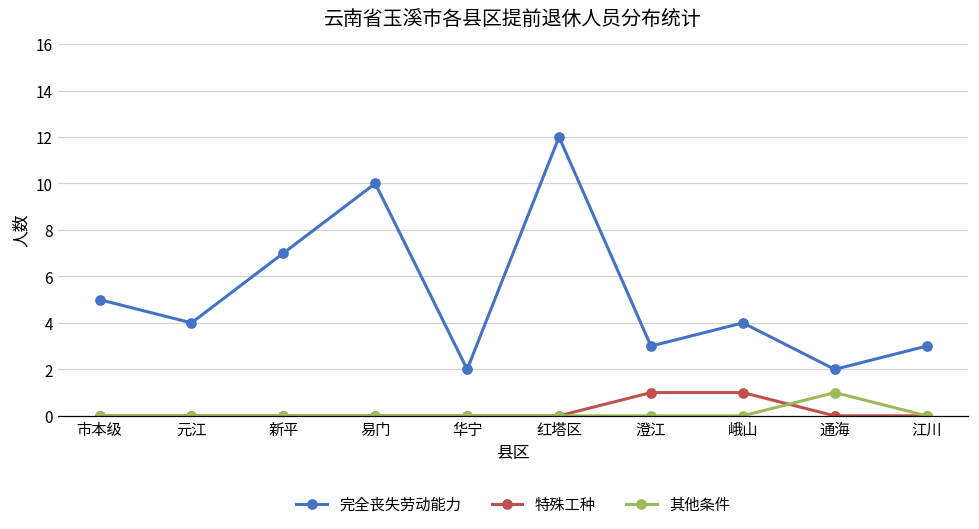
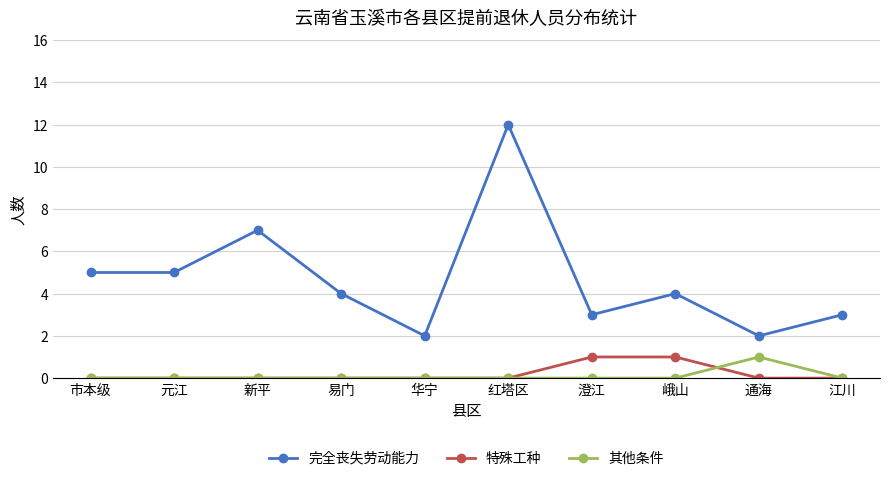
  {
    "完全丧失劳动能力": {
      "市本级": 5,
-     "元江": 4,
+     "元江": 5,
      "新平": 7,
-     "易门": 10,
+     "易门": 4,
      "华宁": 2,
      "红塔区": 12,
      "澄江": 3,
      "峨山": 4,
      "通海": 2,
      "江川": 3
    },
    "特殊工种": {
      "澄江": 1,
      "峨山": 1,
      "通海": 0
    },
    "其他条件": {
      "澄江": 0,
      "峨山": 0,
      "通海": 1
    }
  }
